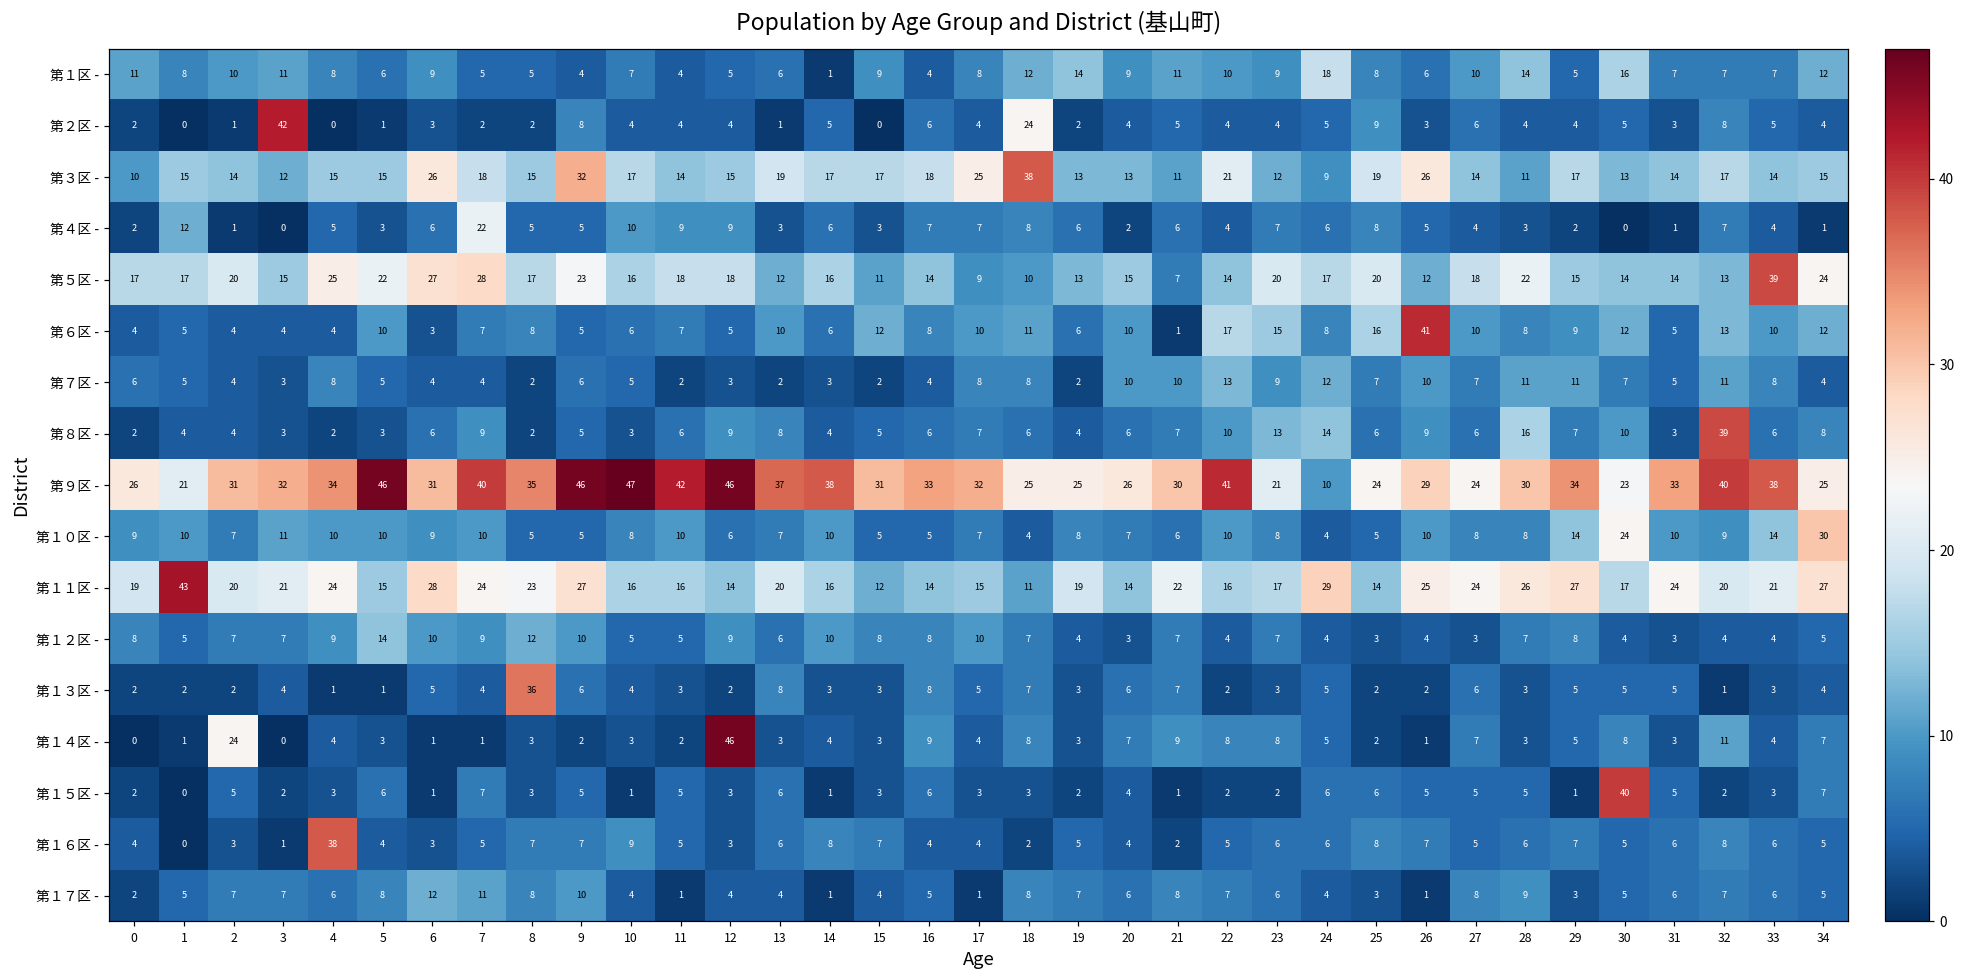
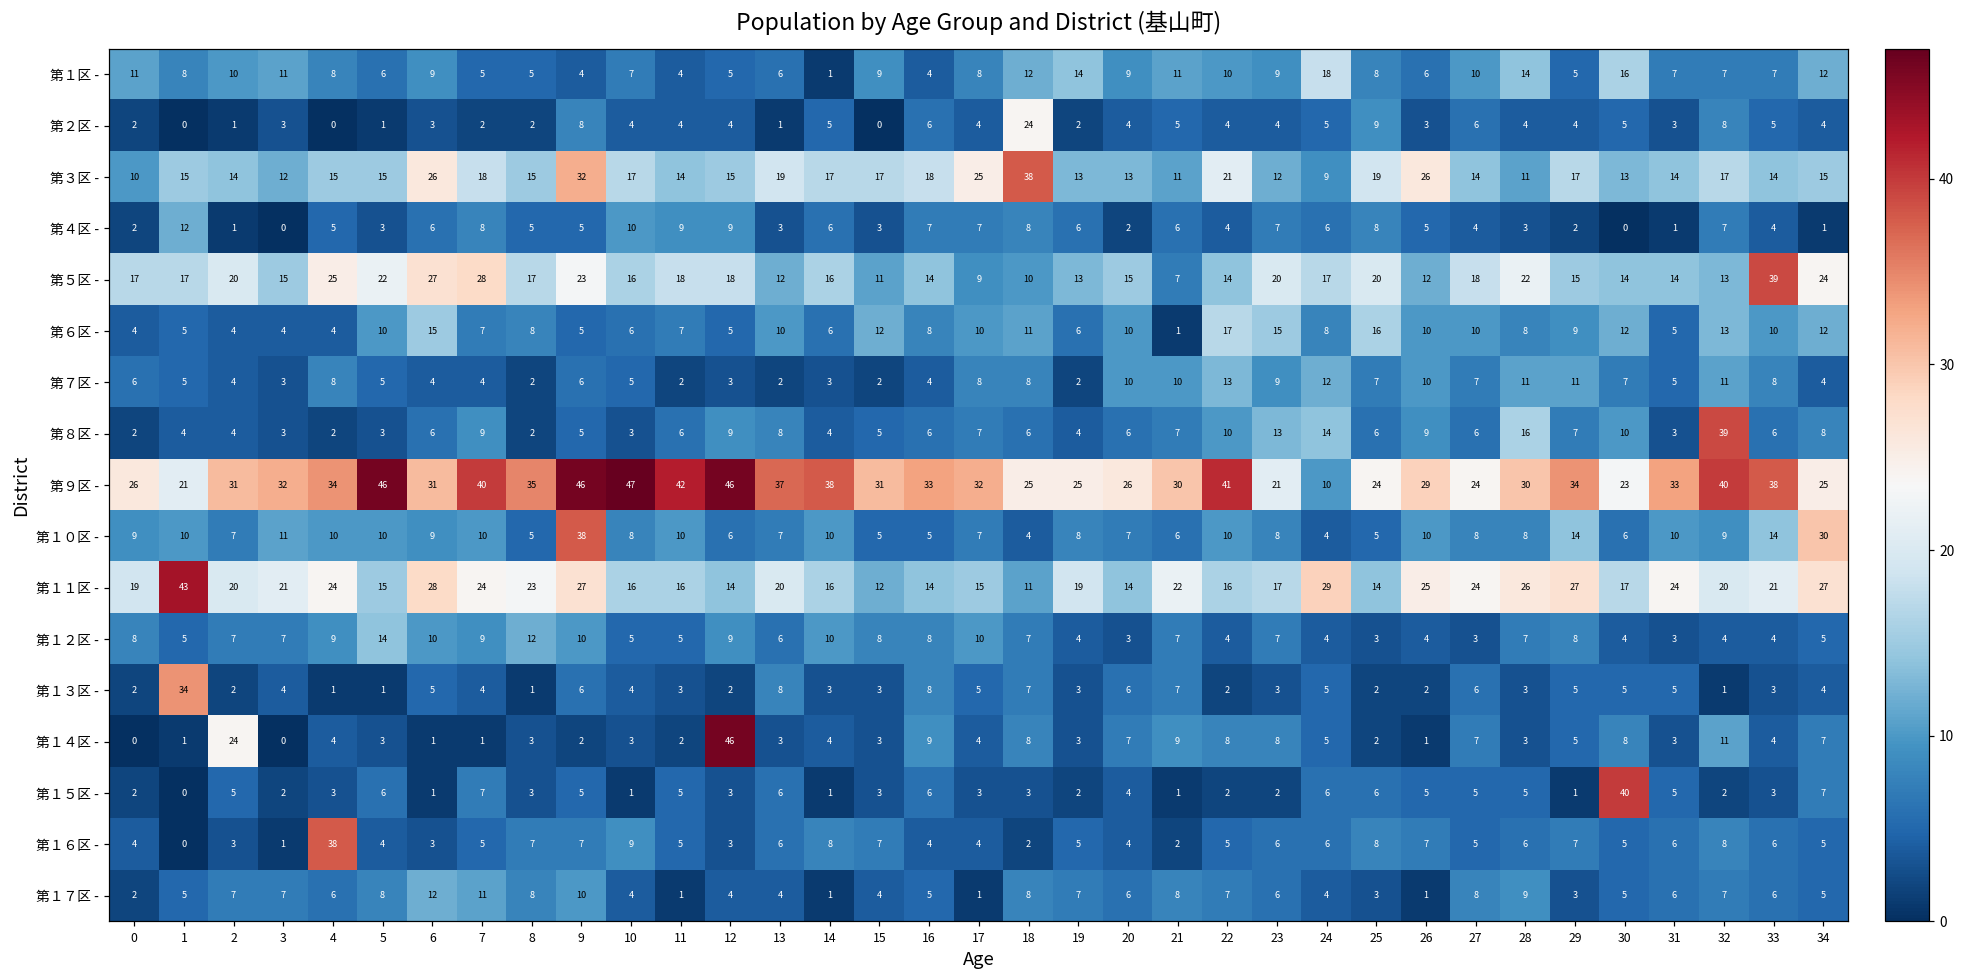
  {
    "第２区 -": {
      "0": 2,
      "1": 0,
      "2": 1,
-     "3": 42,
+     "3": 3,
      "4": 0,
      "5": 1,
      "6": 3,
      "7": 2,
      "8": 2,
      "9": 8,
      "10": 4,
      "11": 4,
      "12": 4,
      "13": 1,
      "14": 5,
      "15": 0,
      "16": 6,
      "17": 4,
      "18": 24,
      "19": 2,
      "20": 4,
      "21": 5,
      "22": 4,
      "23": 4,
      "24": 5,
      "25": 9,
      "26": 3,
      "27": 6,
      "28": 4,
      "29": 4,
      "30": 5,
      "31": 3,
      "32": 8,
      "33": 5,
      "34": 4
    },
    "第４区 -": {
      "0": 2,
      "1": 12,
      "2": 1,
      "3": 0,
      "4": 5,
      "5": 3,
      "6": 6,
-     "7": 22,
+     "7": 8,
      "8": 5,
      "9": 5,
      "10": 10,
      "11": 9,
      "12": 9,
      "13": 3,
      "14": 6,
      "15": 3,
      "16": 7,
      "17": 7,
      "18": 8,
      "19": 6,
      "20": 2,
      "21": 6,
      "22": 4,
      "23": 7,
      "24": 6,
      "25": 8,
      "26": 5,
      "27": 4,
      "28": 3,
      "29": 2,
      "30": 0,
      "31": 1,
      "32": 7,
      "33": 4,
      "34": 1
    },
    "第６区 -": {
      "0": 4,
      "1": 5,
      "2": 4,
      "3": 4,
      "4": 4,
      "5": 10,
-     "6": 3,
+     "6": 15,
      "7": 7,
      "8": 8,
      "9": 5,
      "10": 6,
      "11": 7,
      "12": 5,
      "13": 10,
      "14": 6,
      "15": 12,
      "16": 8,
      "17": 10,
      "18": 11,
      "19": 6,
      "20": 10,
      "21": 1,
      "22": 17,
      "23": 15,
      "24": 8,
      "25": 16,
-     "26": 41,
+     "26": 10,
      "27": 10,
      "28": 8,
      "29": 9,
      "30": 12,
      "31": 5,
      "32": 13,
      "33": 10,
      "34": 12
    },
    "第１０区 -": {
      "0": 9,
      "1": 10,
      "2": 7,
      "3": 11,
      "4": 10,
      "5": 10,
      "6": 9,
      "7": 10,
      "8": 5,
-     "9": 5,
+     "9": 38,
      "10": 8,
      "11": 10,
      "12": 6,
      "13": 7,
      "14": 10,
      "15": 5,
      "16": 5,
      "17": 7,
      "18": 4,
      "19": 8,
      "20": 7,
      "21": 6,
      "22": 10,
      "23": 8,
      "24": 4,
      "25": 5,
      "26": 10,
      "27": 8,
      "28": 8,
      "29": 14,
-     "30": 24,
+     "30": 6,
      "31": 10,
      "32": 9,
      "33": 14,
      "34": 30
    },
    "第１３区 -": {
      "0": 2,
-     "1": 2,
+     "1": 34,
      "2": 2,
      "3": 4,
      "4": 1,
      "5": 1,
      "6": 5,
      "7": 4,
-     "8": 36,
+     "8": 1,
      "9": 6,
      "10": 4,
      "11": 3,
      "12": 2,
      "13": 8,
      "14": 3,
      "15": 3,
      "16": 8,
      "17": 5,
      "18": 7,
      "19": 3,
      "20": 6,
      "21": 7,
      "22": 2,
      "23": 3,
      "24": 5,
      "25": 2,
      "26": 2,
      "27": 6,
      "28": 3,
      "29": 5,
      "30": 5,
      "31": 5,
      "32": 1,
      "33": 3,
      "34": 4
    }
  }
